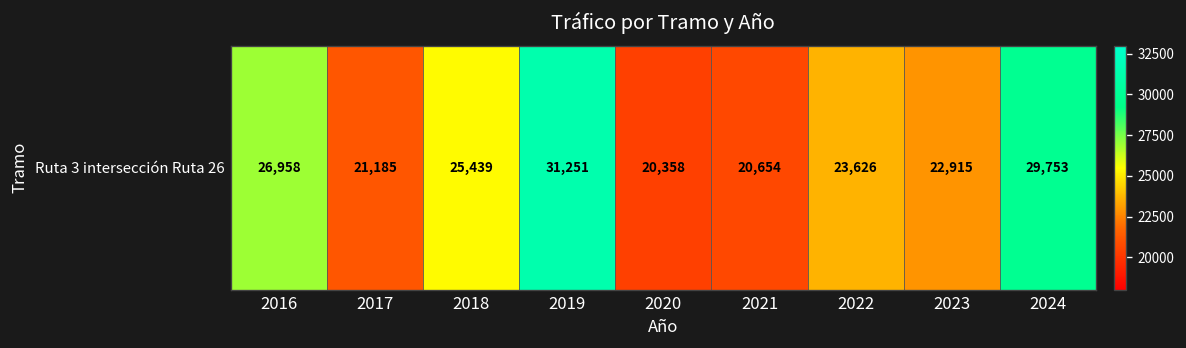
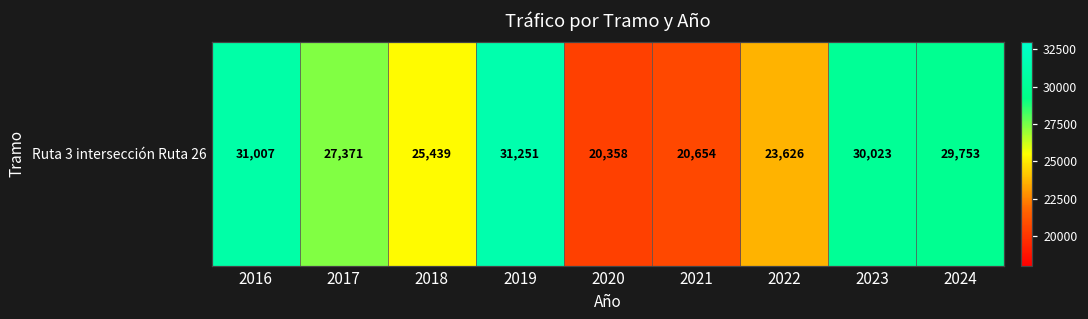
  {
    "Ruta 3 intersección Ruta 26": {
-     "2016": "26,958",
-     "2017": "21,185",
+     "2016": "31,007",
+     "2017": "27,371",
      "2018": "25,439",
      "2019": "31,251",
      "2020": "20,358",
      "2021": "20,654",
      "2022": "23,626",
-     "2023": "22,915",
+     "2023": "30,023",
      "2024": "29,753"
    }
  }
